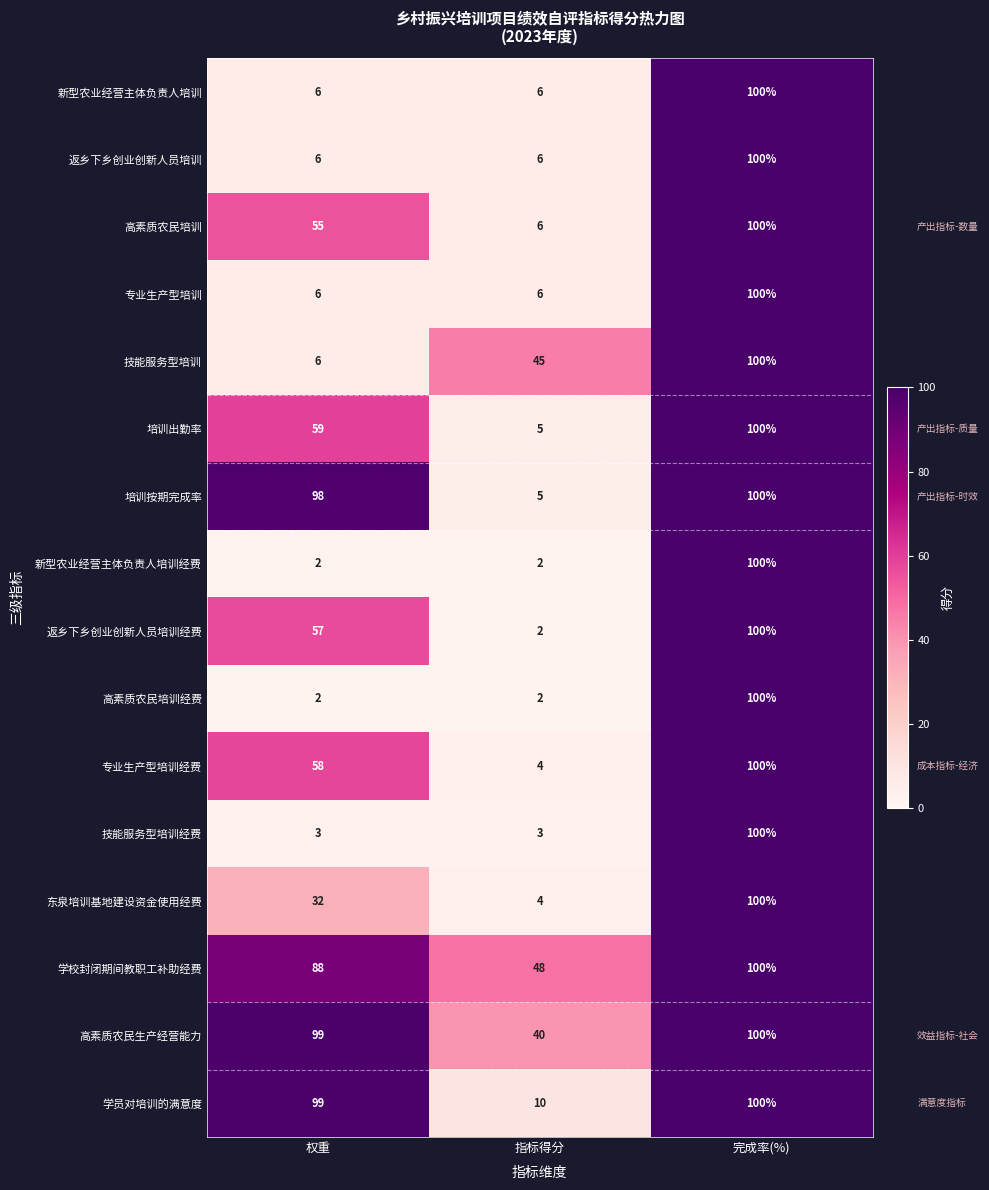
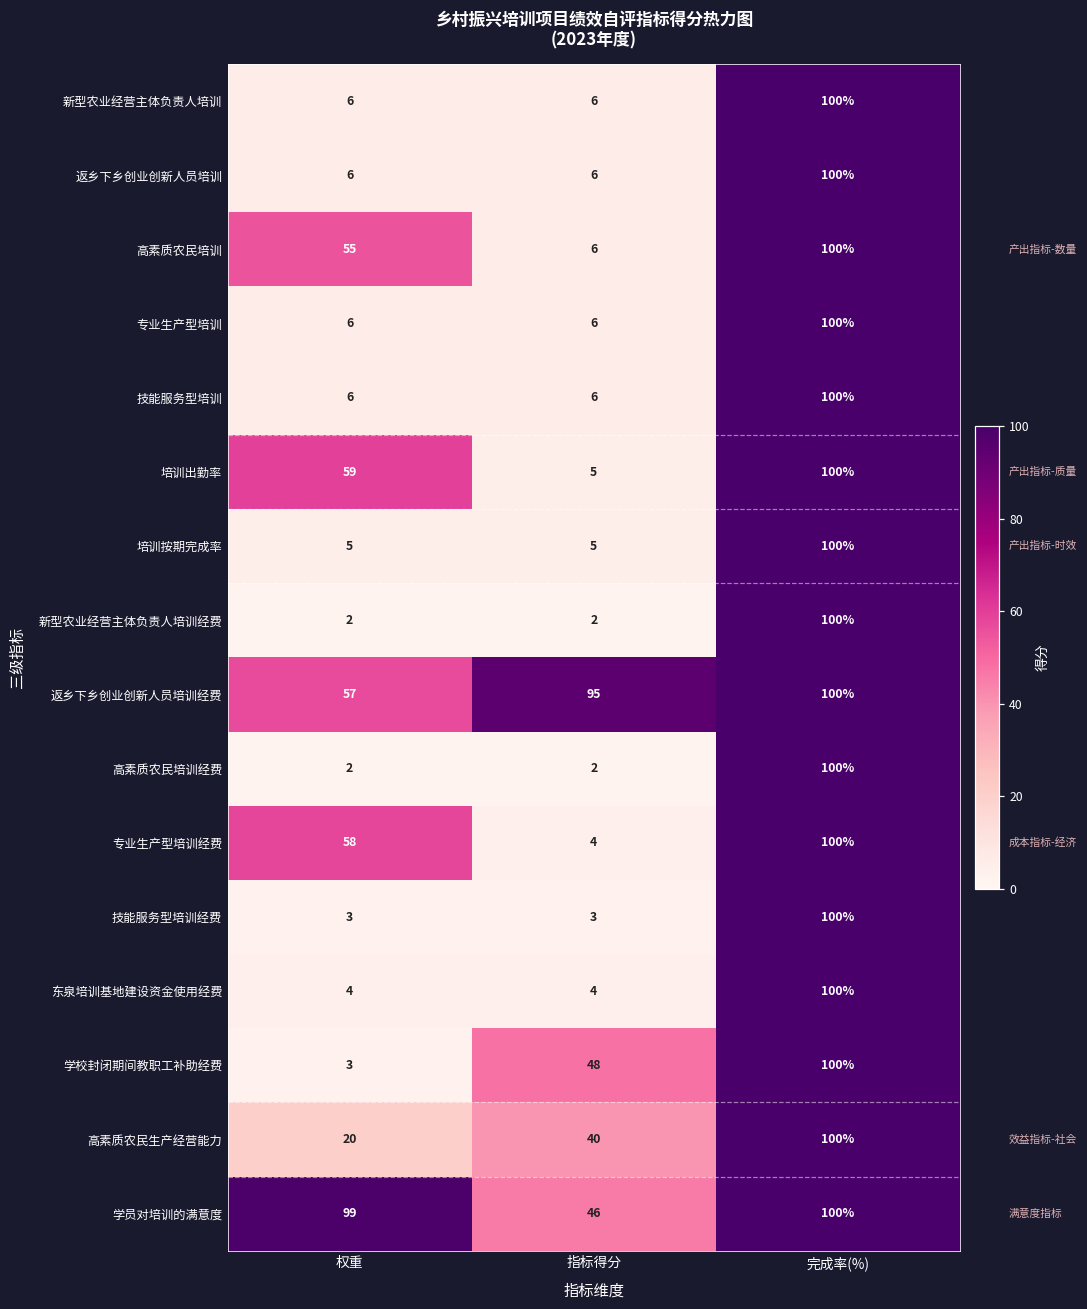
  {
    "新型农业经营主体负责人培训": {
      "权重": "6",
      "指标得分": "6",
      "完成率(%)": "100%"
    },
    "返乡下乡创业创新人员培训": {
      "权重": "6",
      "指标得分": "6",
      "完成率(%)": "100%"
    },
    "高素质农民培训": {
      "权重": "55",
      "指标得分": "6",
      "完成率(%)": "100%"
    },
    "专业生产型培训": {
      "权重": "6",
      "指标得分": "6",
      "完成率(%)": "100%"
    },
    "技能服务型培训": {
      "权重": "6",
-     "指标得分": "45",
+     "指标得分": "6",
      "完成率(%)": "100%"
    },
    "培训出勤率": {
      "权重": "59",
      "指标得分": "5",
      "完成率(%)": "100%"
    },
    "培训按期完成率": {
-     "权重": "98",
+     "权重": "5",
      "指标得分": "5",
      "完成率(%)": "100%"
    },
    "新型农业经营主体负责人培训经费": {
      "权重": "2",
      "指标得分": "2",
      "完成率(%)": "100%"
    },
    "返乡下乡创业创新人员培训经费": {
      "权重": "57",
-     "指标得分": "2",
+     "指标得分": "95",
      "完成率(%)": "100%"
    },
    "高素质农民培训经费": {
      "权重": "2",
      "指标得分": "2",
      "完成率(%)": "100%"
    },
    "专业生产型培训经费": {
      "权重": "58",
      "指标得分": "4",
      "完成率(%)": "100%"
    },
    "技能服务型培训经费": {
      "权重": "3",
      "指标得分": "3",
      "完成率(%)": "100%"
    },
    "东泉培训基地建设资金使用经费": {
-     "权重": "32",
+     "权重": "4",
      "指标得分": "4",
      "完成率(%)": "100%"
    },
    "学校封闭期间教职工补助经费": {
-     "权重": "88",
+     "权重": "3",
      "指标得分": "48",
      "完成率(%)": "100%"
    },
    "高素质农民生产经营能力": {
-     "权重": "99",
+     "权重": "20",
      "指标得分": "40",
      "完成率(%)": "100%"
    },
    "学员对培训的满意度": {
      "权重": "99",
-     "指标得分": "10",
+     "指标得分": "46",
      "完成率(%)": "100%"
    }
  }
